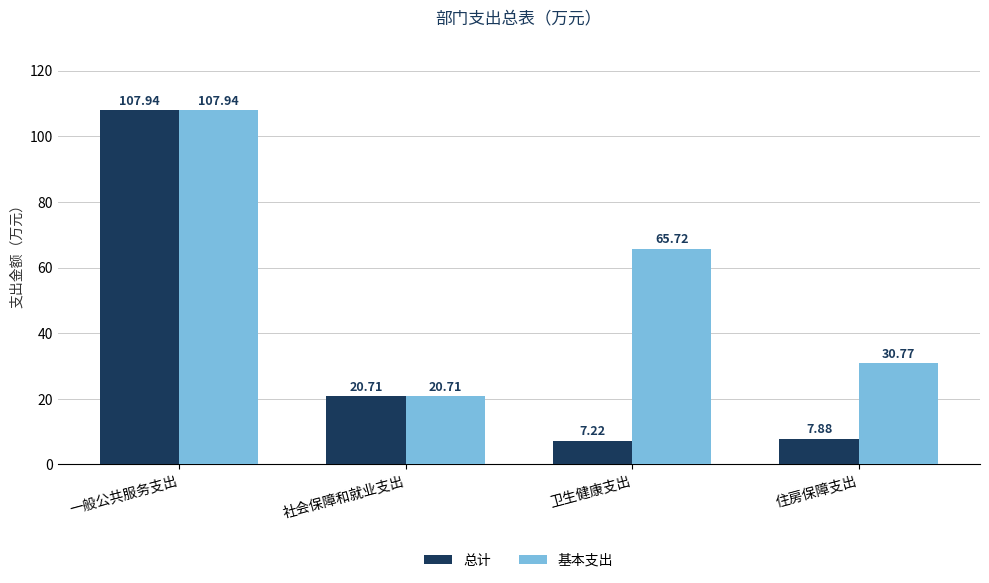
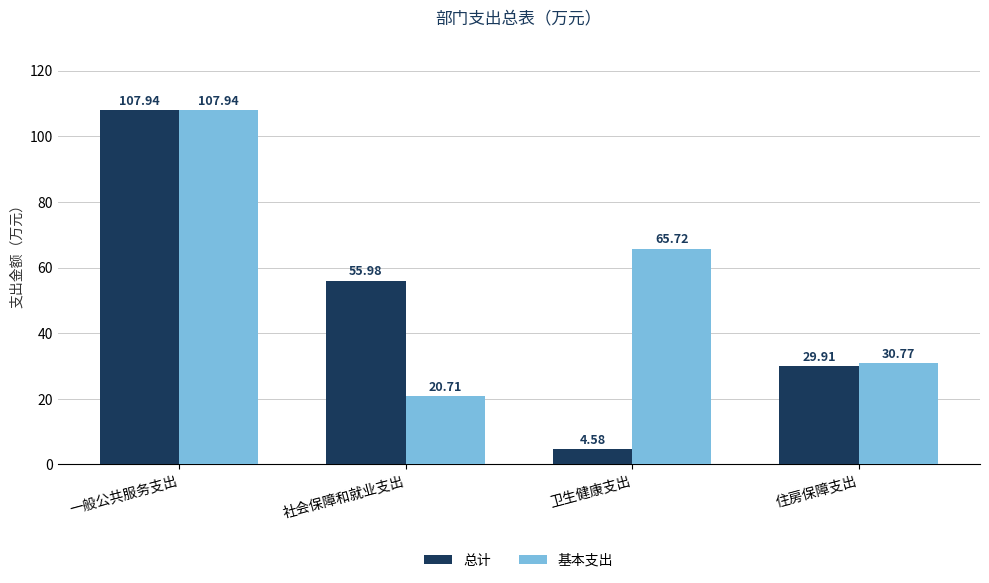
  {
    "总计": {
      "一般公共服务支出": 107.94,
-     "社会保障和就业支出": 20.71,
-     "卫生健康支出": 7.22,
-     "住房保障支出": 7.88
+     "社会保障和就业支出": 55.98,
+     "卫生健康支出": 4.58,
+     "住房保障支出": 29.91
    },
    "基本支出": {
      "一般公共服务支出": 107.94,
      "社会保障和就业支出": 20.71,
      "卫生健康支出": 65.72,
      "住房保障支出": 30.77
    }
  }
